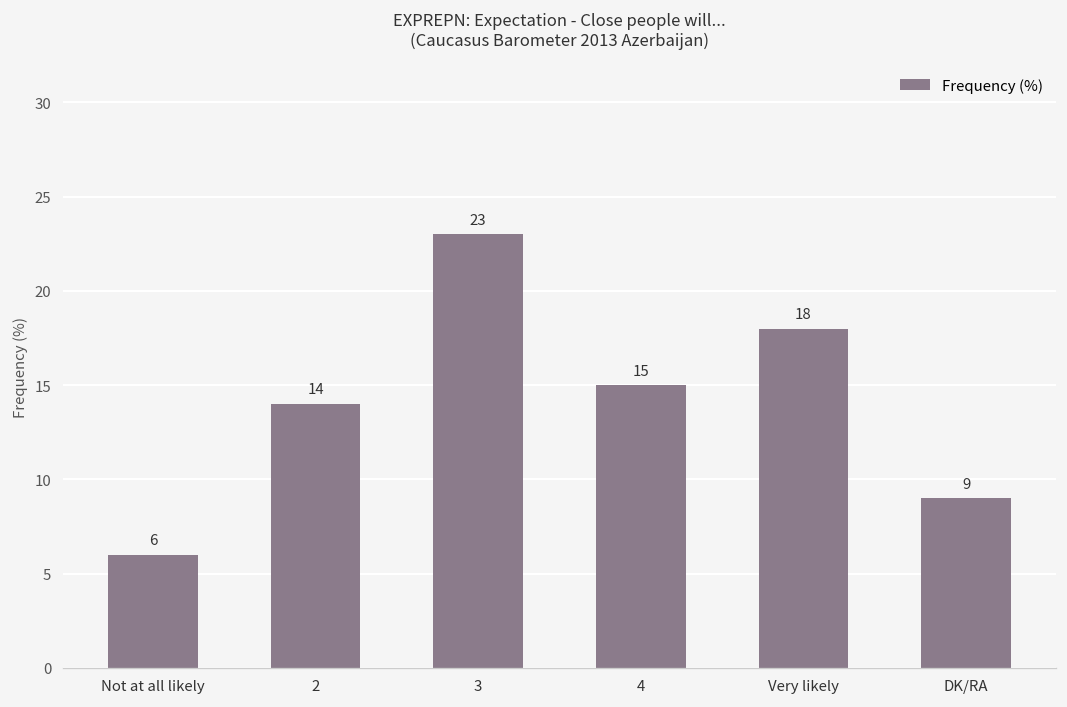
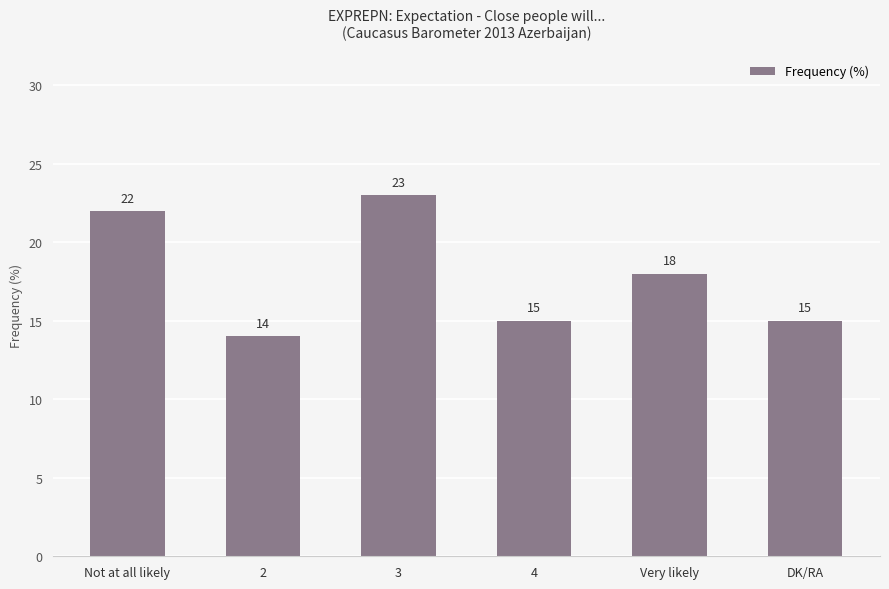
  {
-   "Not at all likely": 6,
+   "Not at all likely": 22,
    "2": 14,
    "3": 23,
    "4": 15,
    "Very likely": 18,
-   "DK/RA": 9
+   "DK/RA": 15
  }
